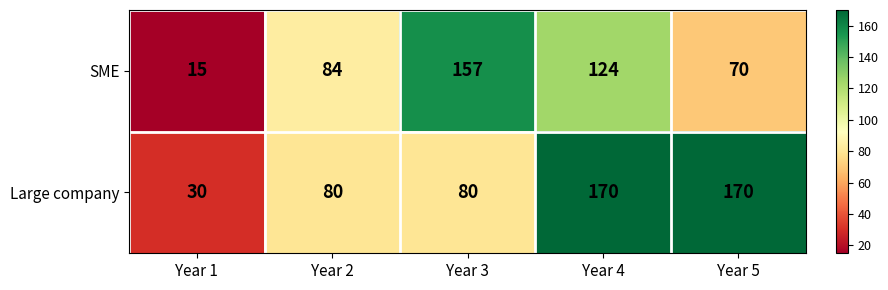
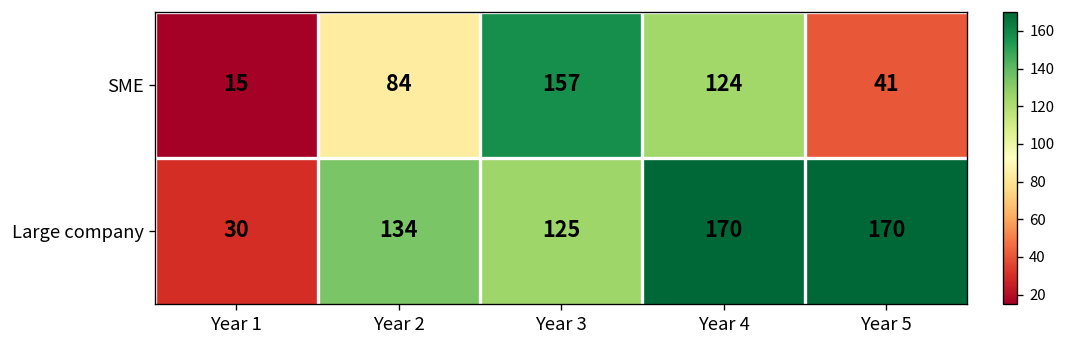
  {
    "SME": {
      "Year 1": 15,
      "Year 2": 84,
      "Year 3": 157,
      "Year 4": 124,
-     "Year 5": 70
+     "Year 5": 41
    },
    "Large company": {
      "Year 1": 30,
-     "Year 2": 80,
-     "Year 3": 80,
+     "Year 2": 134,
+     "Year 3": 125,
      "Year 4": 170,
      "Year 5": 170
    }
  }
